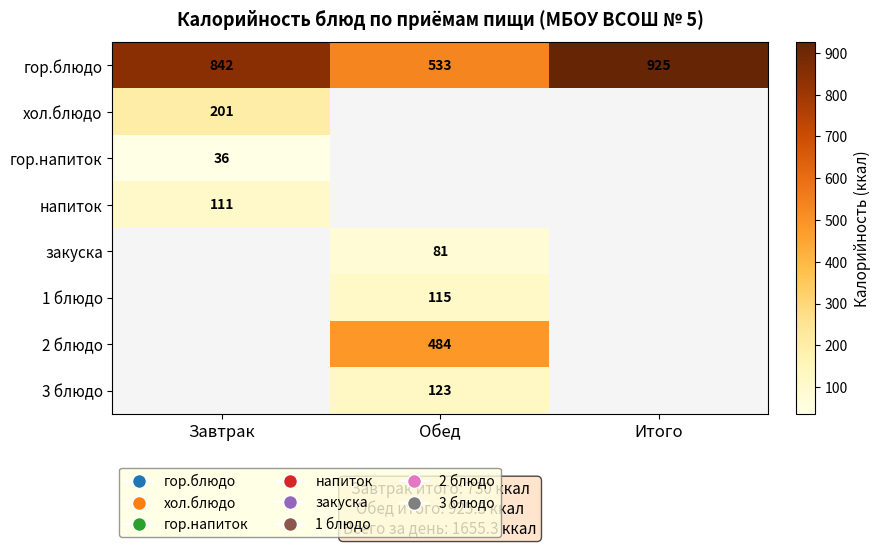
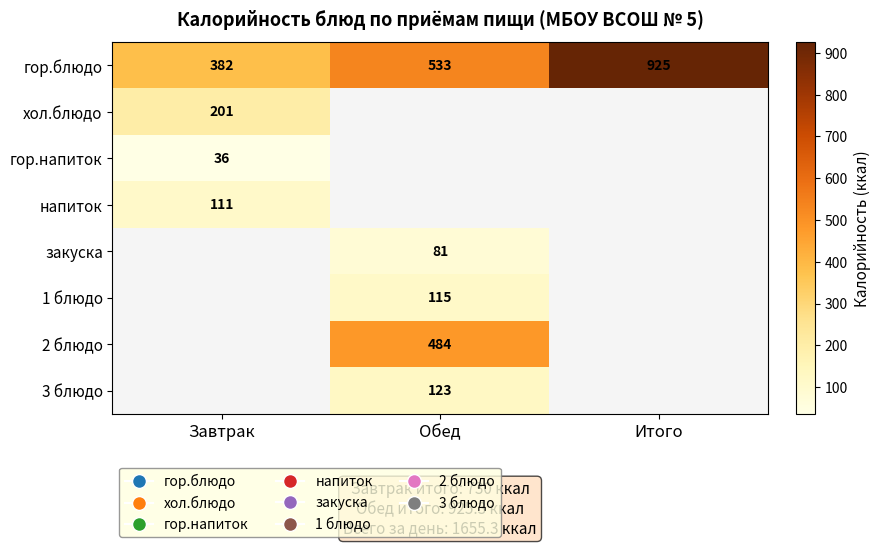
  {
    "гор.блюдо": {
-     "Завтрак": 842,
+     "Завтрак": 382,
      "Обед": 533,
      "Итого": 925
    },
    "хол.блюдо": {
      "Завтрак": 201
    },
    "гор.напиток": {
      "Завтрак": 36
    },
    "напиток": {
      "Завтрак": 111
    },
    "закуска": {
      "Обед": 81
    },
    "1 блюдо": {
      "Обед": 115
    },
    "2 блюдо": {
      "Обед": 484
    },
    "3 блюдо": {
      "Обед": 123
    }
  }
